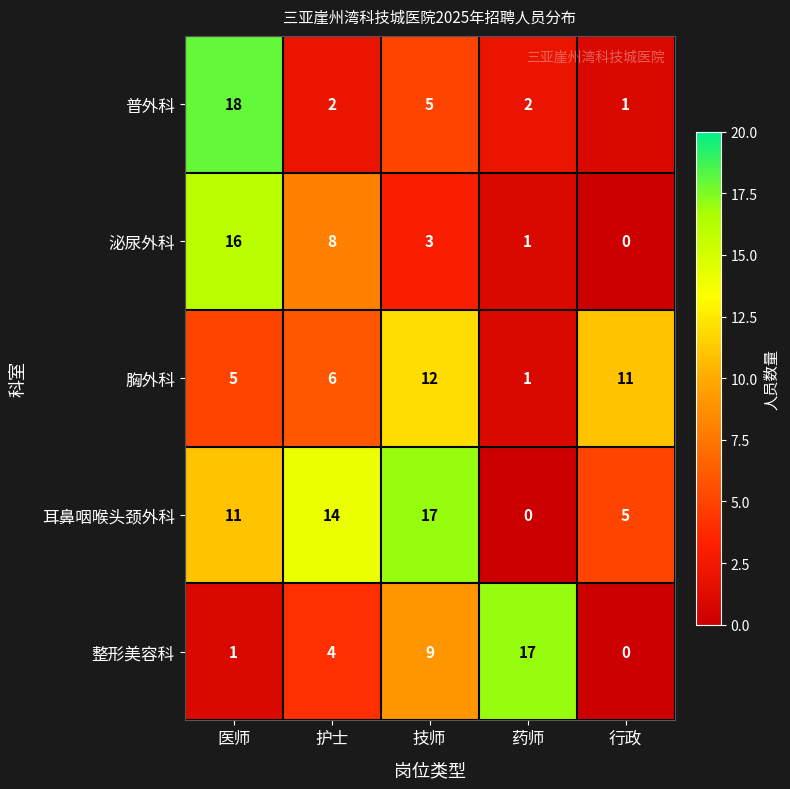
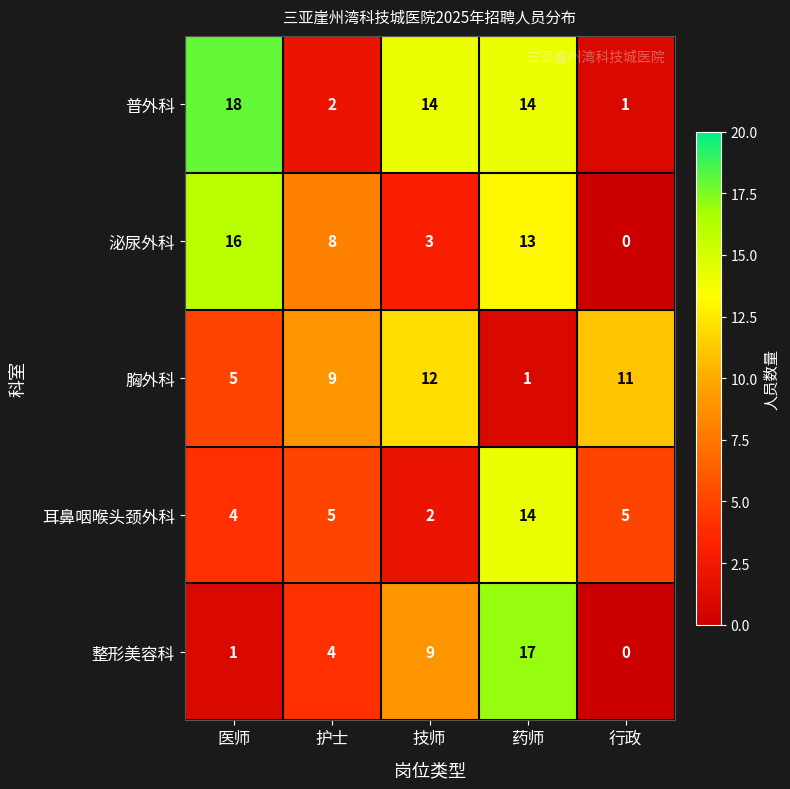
  {
    "普外科": {
      "医师": 18,
      "护士": 2,
-     "技师": 5,
-     "药师": 2
+     "技师": 14,
+     "药师": 14
    },
    "泌尿外科": {
      "医师": 16,
      "护士": 8,
      "技师": 3,
-     "药师": 1,
+     "药师": 13,
      "行政": 0
    },
    "胸外科": {
      "医师": 5,
-     "护士": 6,
+     "护士": 9,
      "技师": 12,
      "药师": 1,
      "行政": 11
    },
    "耳鼻咽喉头颈外科": {
-     "医师": 11,
-     "护士": 14,
-     "技师": 17,
-     "药师": 0,
+     "医师": 4,
+     "护士": 5,
+     "技师": 2,
+     "药师": 14,
      "行政": 5
    },
    "整形美容科": {
      "医师": 1,
      "护士": 4,
      "技师": 9,
      "药师": 17,
      "行政": 0
    }
  }
